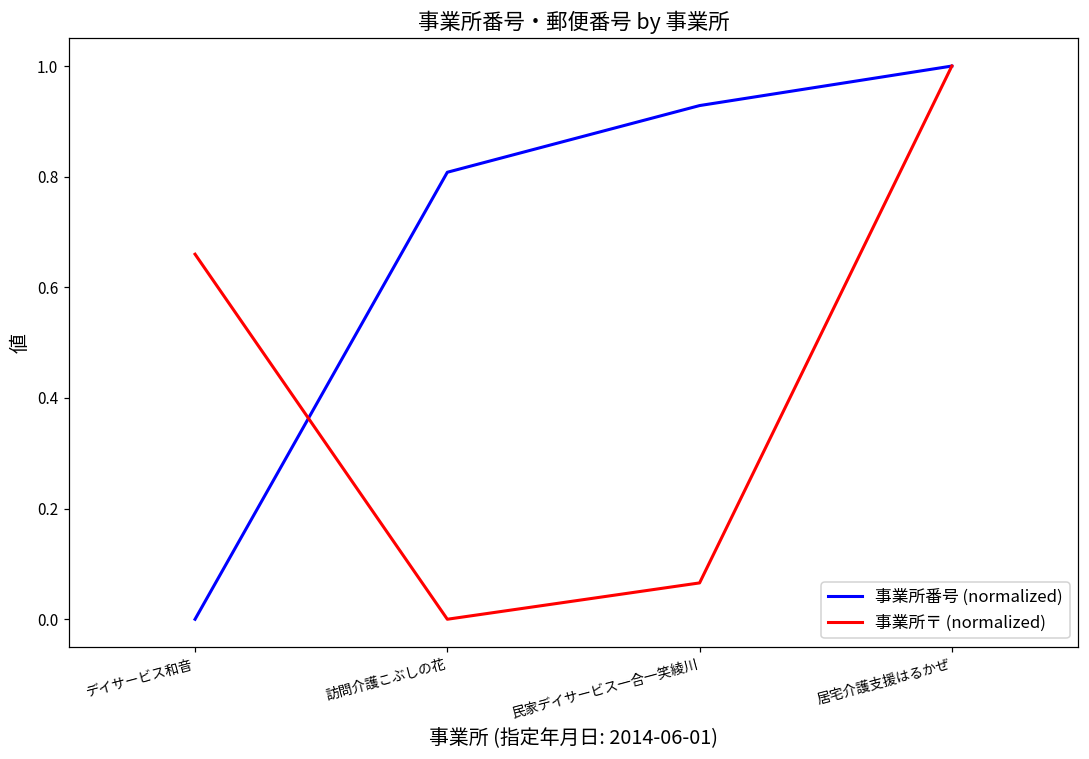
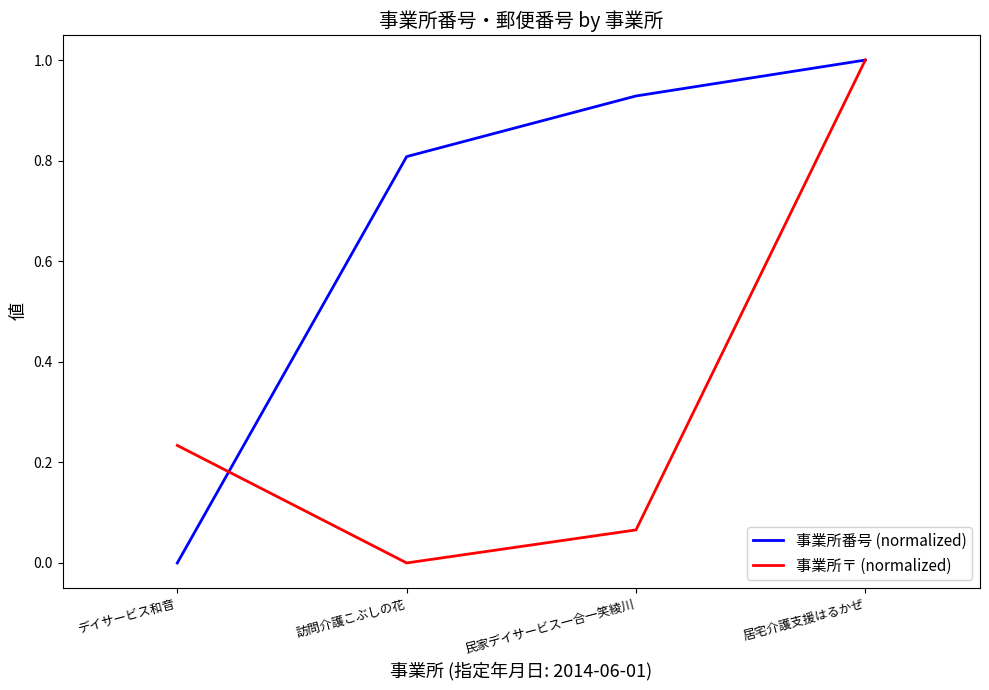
  {
    "事業所番号 (normalized)": {
      "デイサービス和音": 0.00,
      "訪問介護こぶしの花": 0.81,
      "民家デイサービス一合一笑綾川": 0.93
    },
    "事業所〒 (normalized)": {
-     "デイサービス和音": 0.66,
+     "デイサービス和音": 0.23,
      "訪問介護こぶしの花": 0.00,
      "民家デイサービス一合一笑綾川": 0.07
    }
  }
